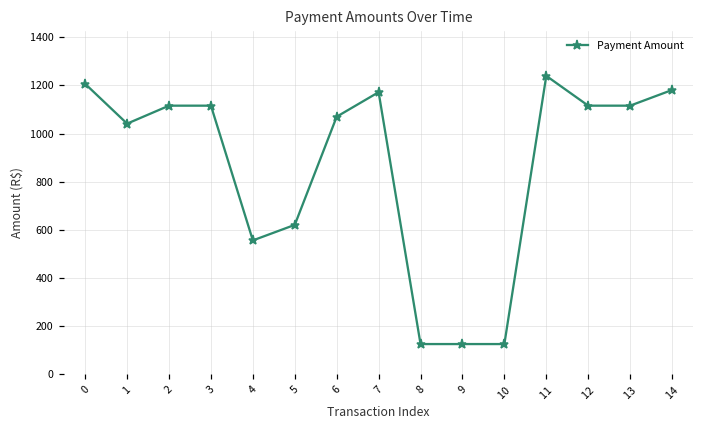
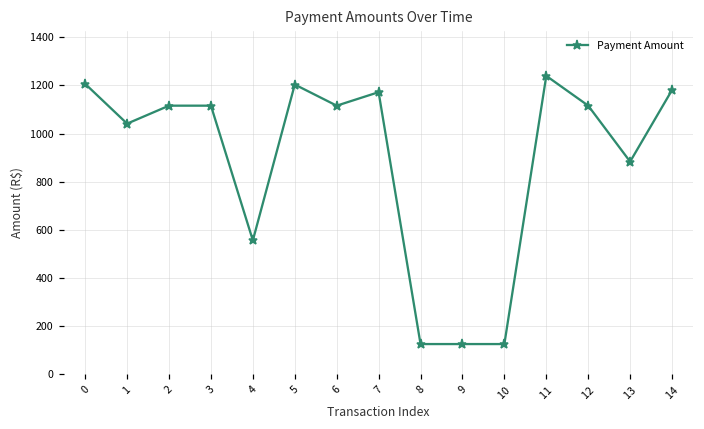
  {
    "0": 1210,
    "1": 1040,
    "2": 1120,
    "3": 1120,
    "4": 560,
-   "5": 620,
-   "6": 1070,
+   "5": 1200,
+   "6": 1120,
    "7": 1170,
    "8": 120,
    "9": 120,
    "10": 120,
    "11": 1240,
    "12": 1120,
-   "13": 1120,
+   "13": 880,
    "14": 1180
  }
